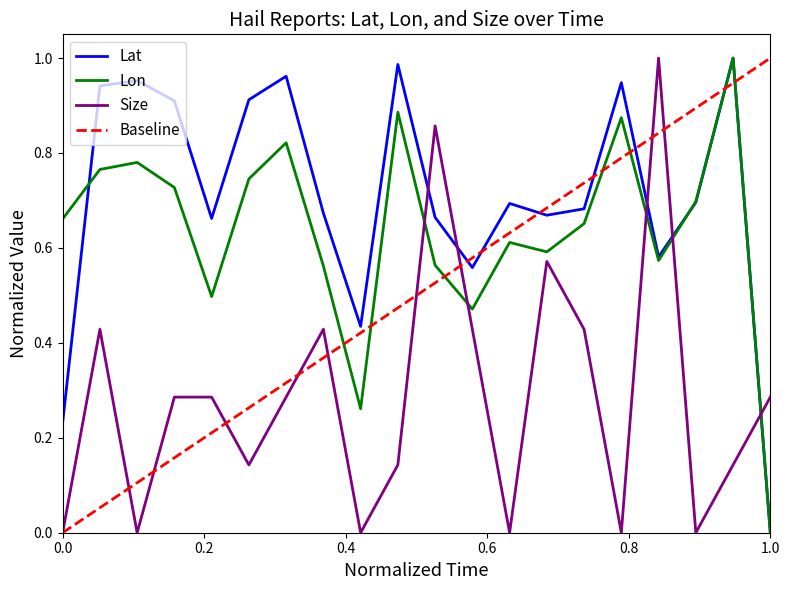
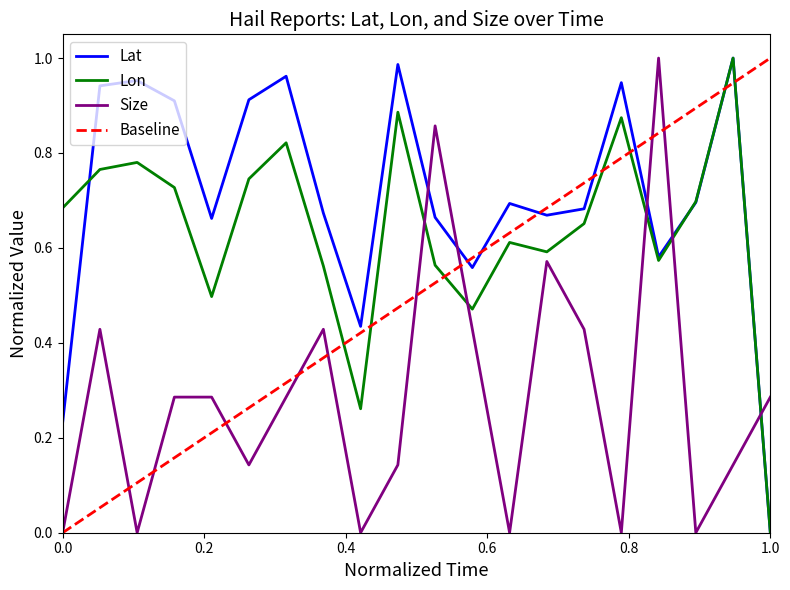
  {
    "Lat": {
      "0.0": 0.23
    },
    "Lon": {
-     "0.0": 0.66
+     "0.0": 0.68
    },
    "Size": {
      "1.0": 0.29
    },
    "Baseline": {
      "1.0": 1.00
    }
  }
